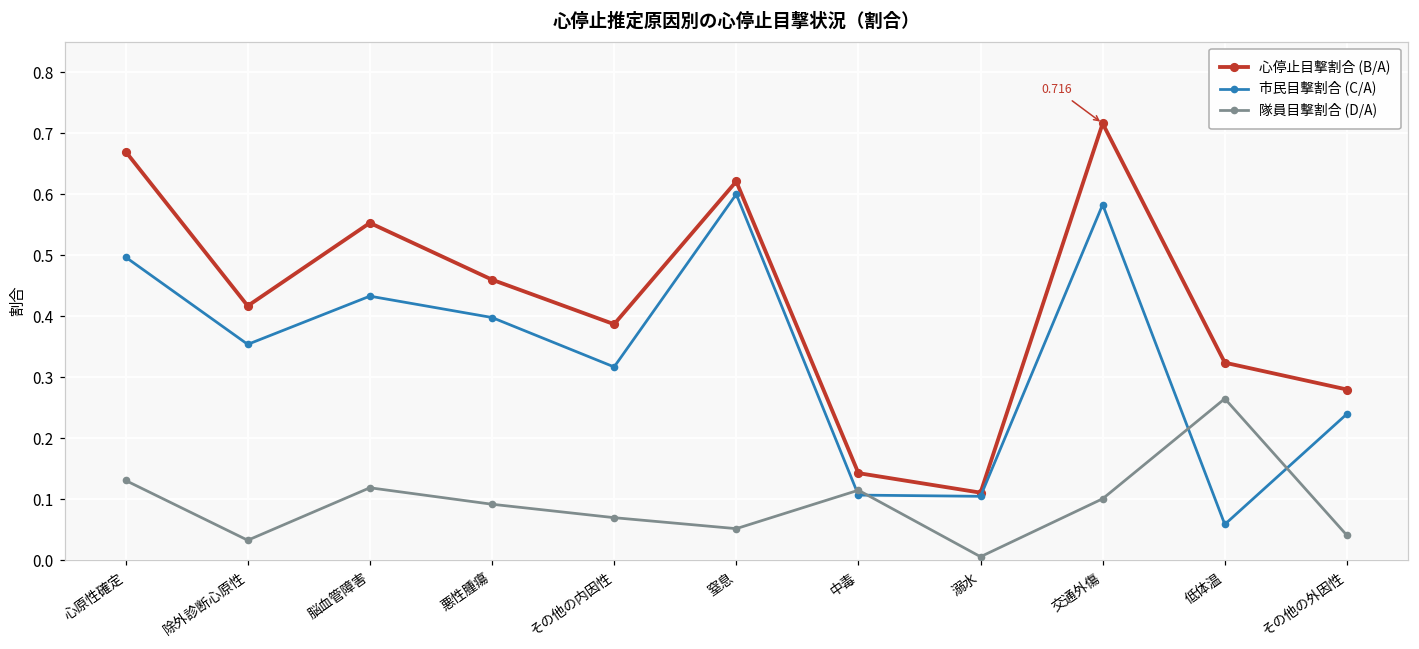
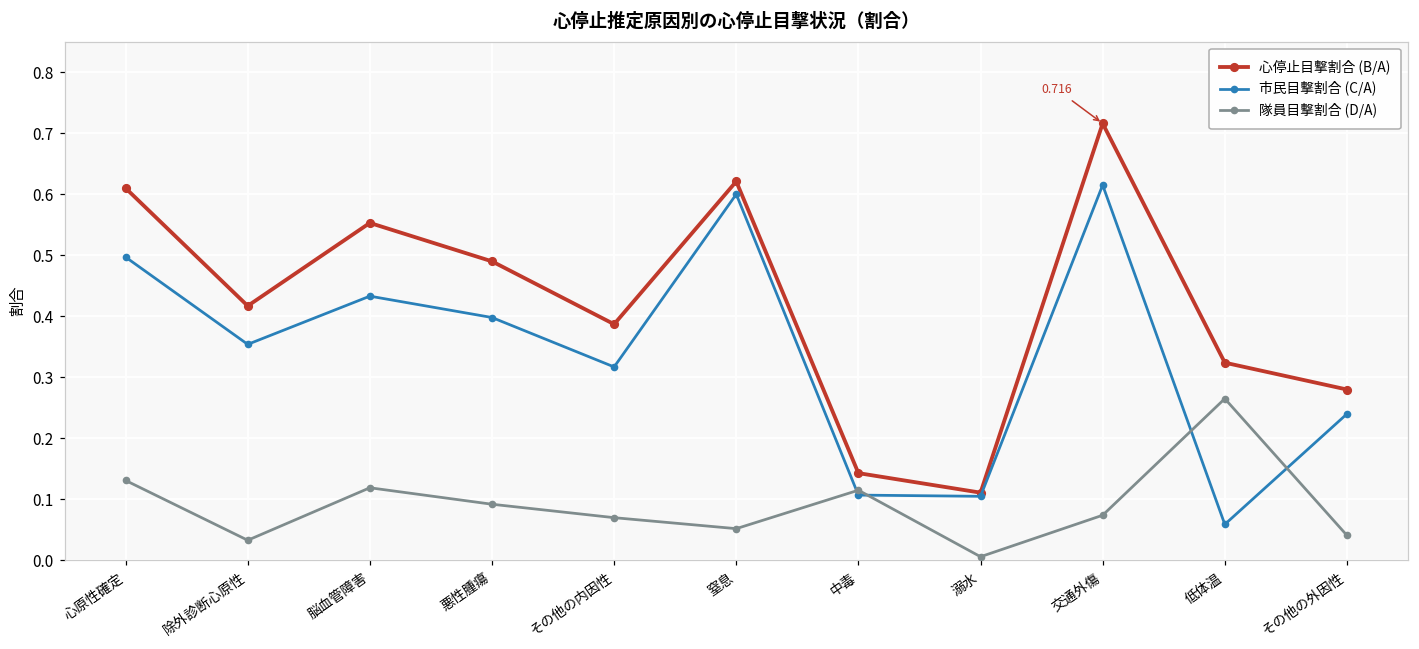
  {
    "心停止目撃割合 (B/A)": {
-     "心原性確定": 0.67,
+     "心原性確定": 0.61,
      "除外診断心原性": 0.42,
      "脳血管障害": 0.55,
-     "悪性腫瘍": 0.46,
+     "悪性腫瘍": 0.49,
      "その他の内因性": 0.39,
      "窒息": 0.62,
      "中毒": 0.14,
      "溺水": 0.11,
      "低体温": 0.32,
      "その他の外因性": 0.28
    },
    "市民目撃割合 (C/A)": {
      "心原性確定": 0.50,
      "除外診断心原性": 0.35,
      "脳血管障害": 0.43,
      "悪性腫瘍": 0.40,
      "その他の内因性": 0.32,
      "窒息": 0.60,
      "中毒": 0.11,
      "溺水": 0.11,
-     "交通外傷": 0.58,
+     "交通外傷": 0.62,
      "低体温": 0.06,
      "その他の外因性": 0.24
    },
    "隊員目撃割合 (D/A)": {
      "心原性確定": 0.13,
      "除外診断心原性": 0.03,
      "脳血管障害": 0.12,
      "悪性腫瘍": 0.09,
      "その他の内因性": 0.07,
      "窒息": 0.05,
      "中毒": 0.12,
      "溺水": 0.01,
-     "交通外傷": 0.10,
+     "交通外傷": 0.07,
      "低体温": 0.27,
      "その他の外因性": 0.04
    }
  }
